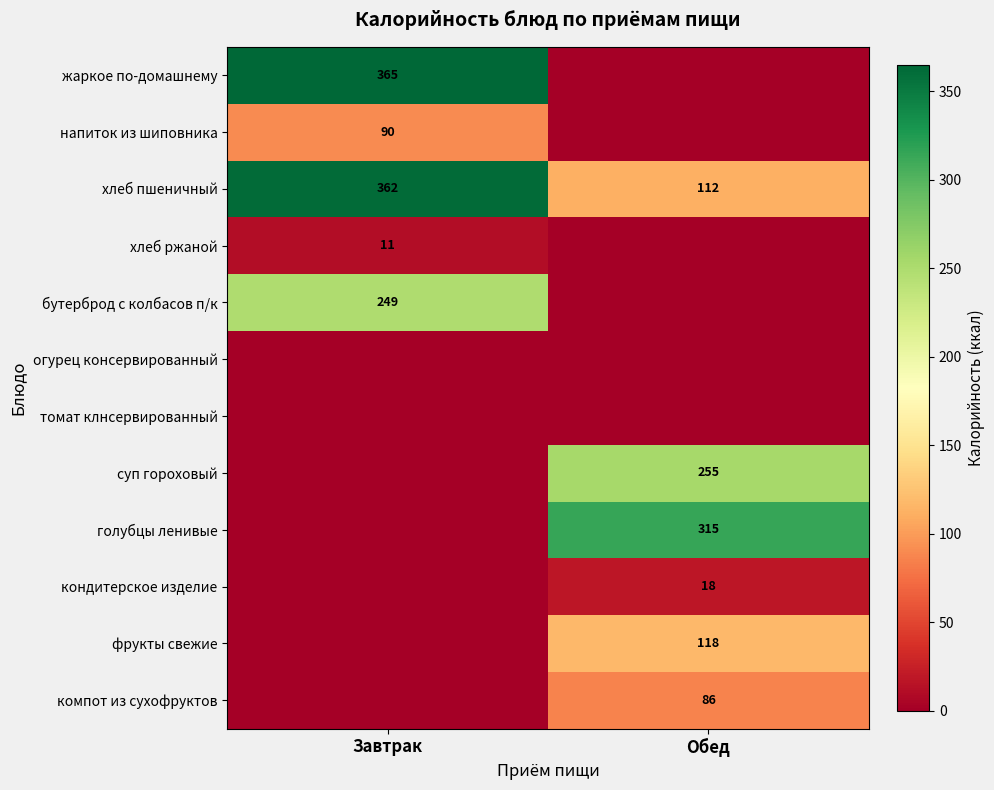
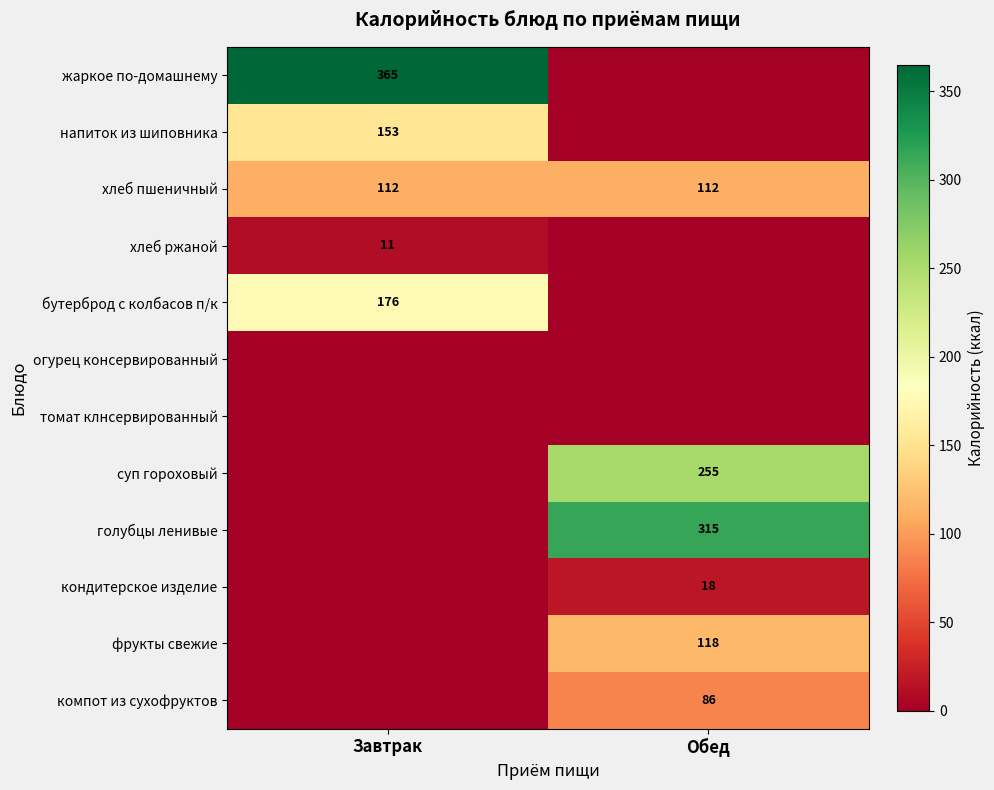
  {
    "жаркое по-домашнему": {
      "Завтрак": 365
    },
    "напиток из шиповника": {
-     "Завтрак": 90
+     "Завтрак": 153
    },
    "хлеб пшеничный": {
-     "Завтрак": 362,
+     "Завтрак": 112,
      "Обед": 112
    },
    "хлеб ржаной": {
      "Завтрак": 11
    },
    "бутерброд с колбасов п/к": {
-     "Завтрак": 249
+     "Завтрак": 176
    },
    "суп гороховый": {
      "Обед": 255
    },
    "голубцы ленивые": {
      "Обед": 315
    },
    "кондитерское изделие": {
      "Обед": 18
    },
    "фрукты свежие": {
      "Обед": 118
    },
    "компот из сухофруктов": {
      "Обед": 86
    }
  }
